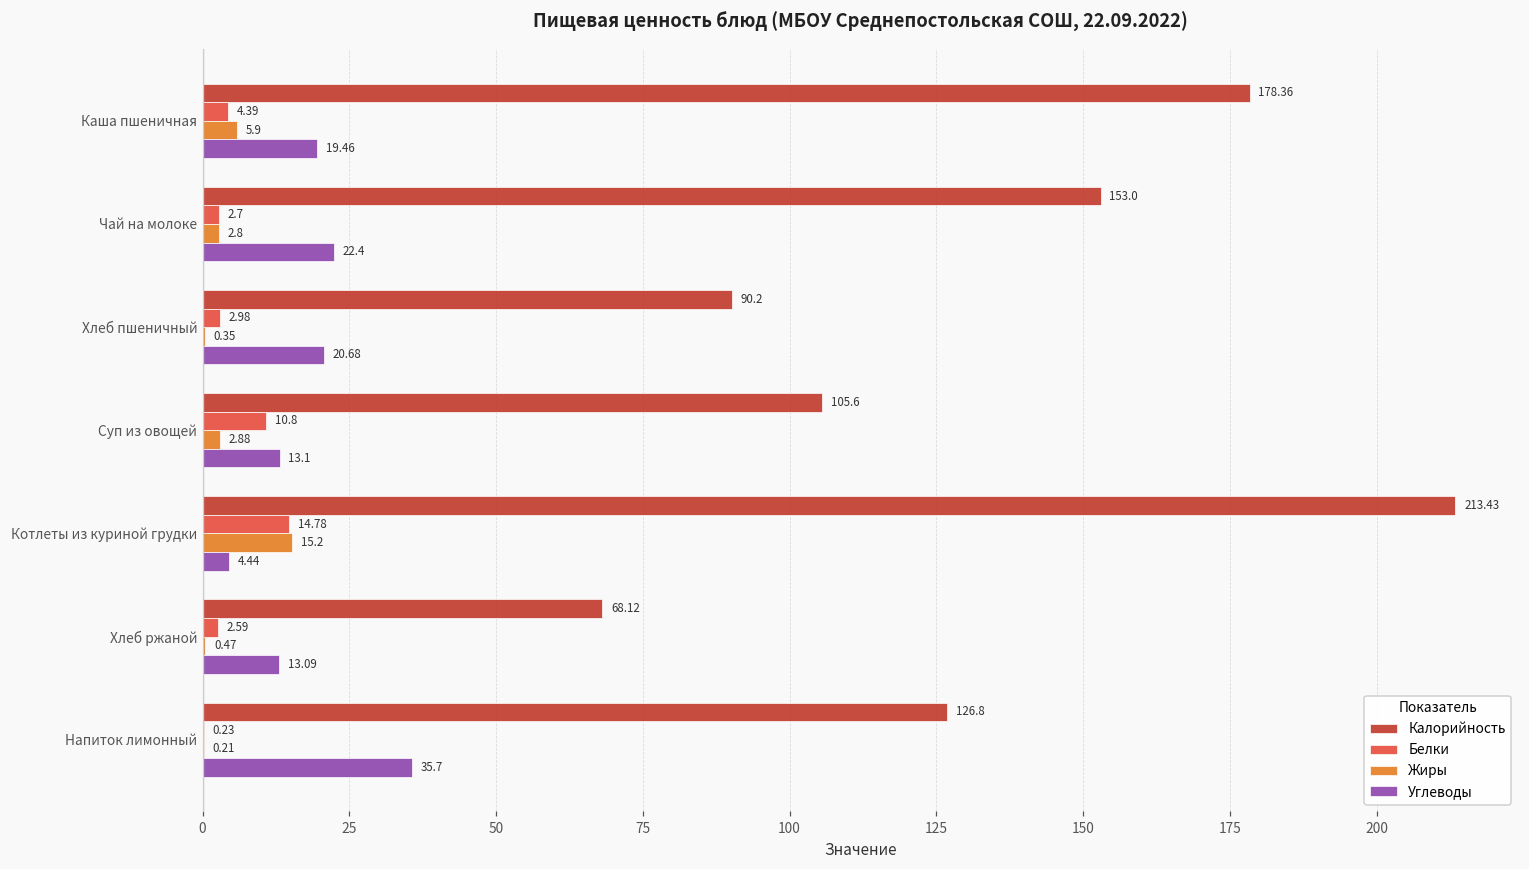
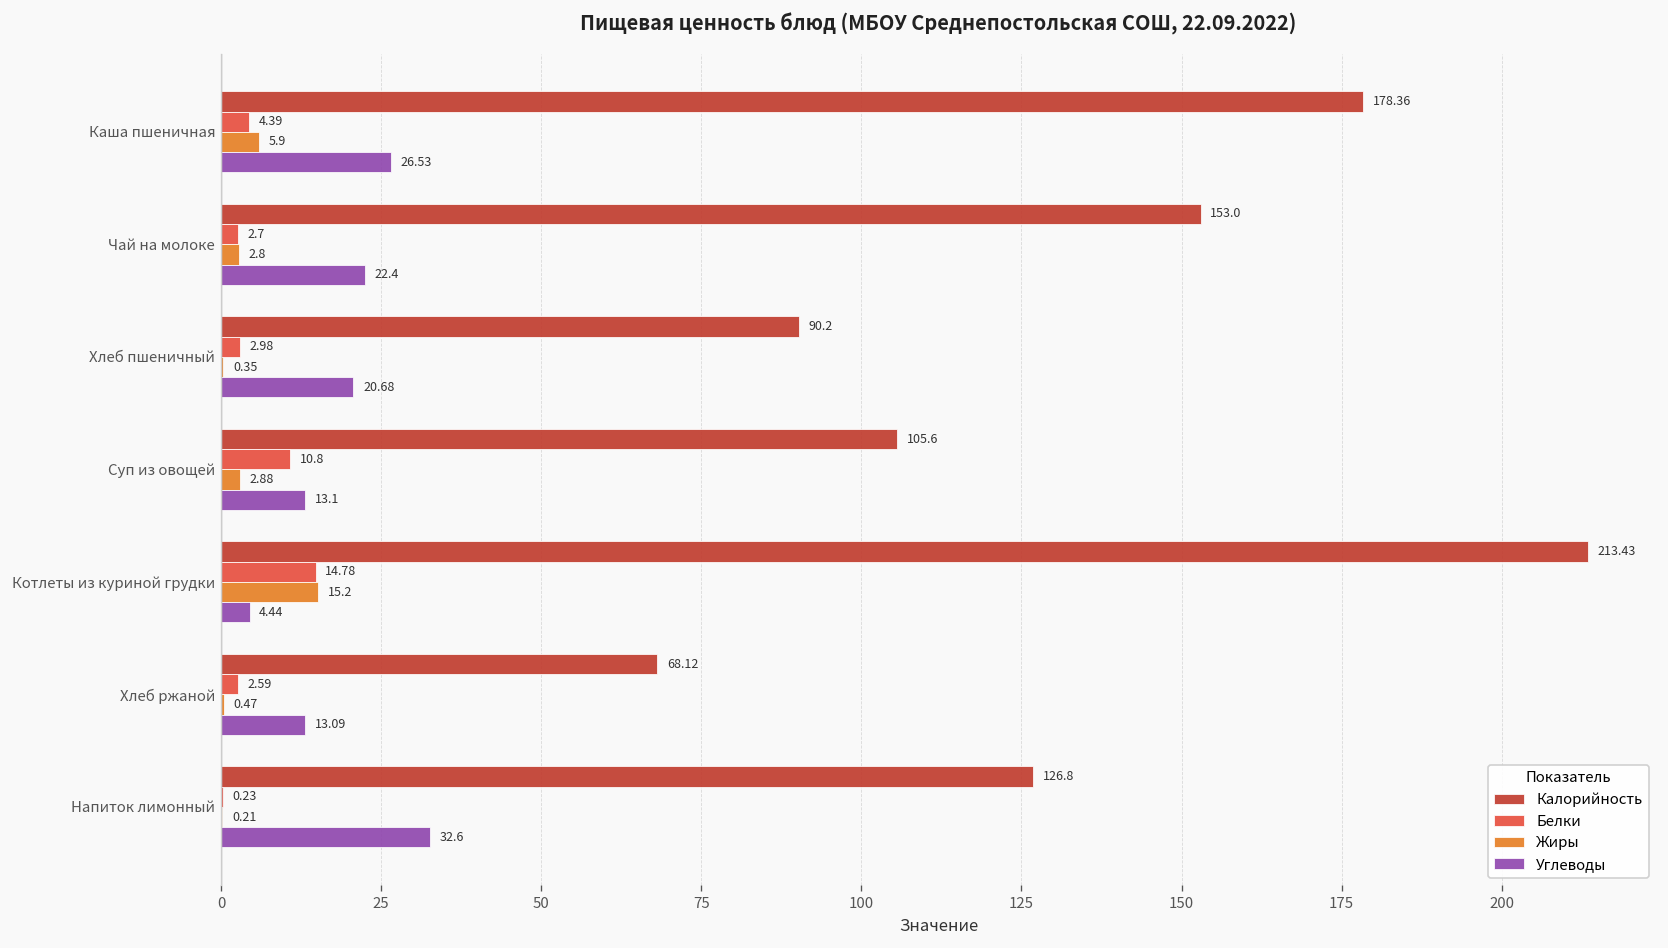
  {
    "Углеводы": {
-     "Каша пшеничная": 19.46,
+     "Каша пшеничная": 26.53,
      "Чай на молоке": 22.4,
      "Хлеб пшеничный": 20.68,
      "Суп из овощей": 13.1,
      "Котлеты из куриной грудки": 4.44,
      "Хлеб ржаной": 13.09,
-     "Напиток лимонный": 35.7
+     "Напиток лимонный": 32.6
    }
  }
